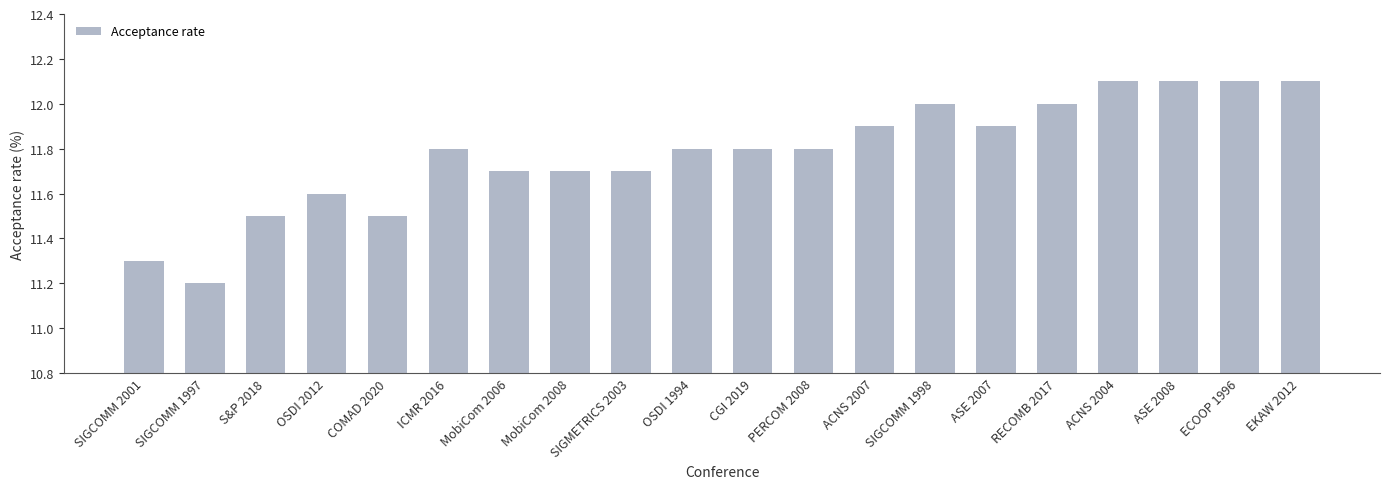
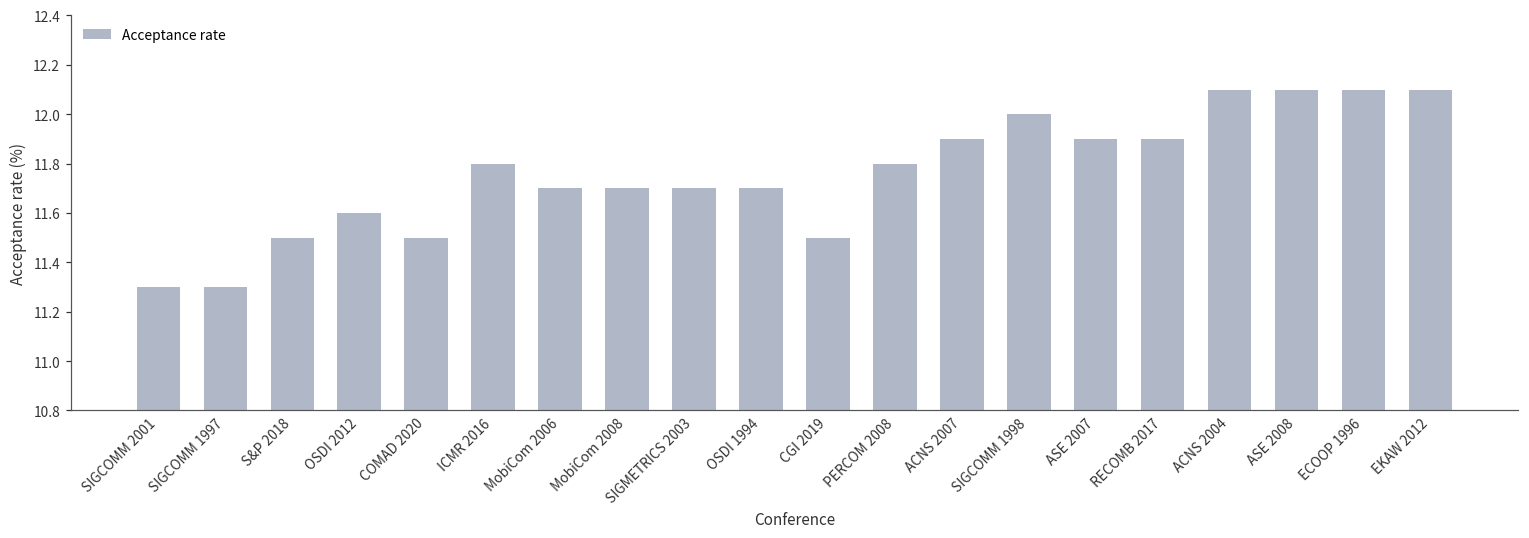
  {
    "SIGCOMM 2001": 11.3,
-   "SIGCOMM 1997": 11.2,
+   "SIGCOMM 1997": 11.3,
    "S&P 2018": 11.5,
    "OSDI 2012": 11.6,
    "COMAD 2020": 11.5,
    "ICMR 2016": 11.8,
    "MobiCom 2006": 11.7,
    "MobiCom 2008": 11.7,
    "SIGMETRICS 2003": 11.7,
-   "OSDI 1994": 11.8,
-   "CGI 2019": 11.8,
+   "OSDI 1994": 11.7,
+   "CGI 2019": 11.5,
    "PERCOM 2008": 11.8,
    "ACNS 2007": 11.9,
    "SIGCOMM 1998": 12.0,
    "ASE 2007": 11.9,
-   "RECOMB 2017": 12.0,
+   "RECOMB 2017": 11.9,
    "ACNS 2004": 12.1,
    "ASE 2008": 12.1,
    "ECOOP 1996": 12.1,
    "EKAW 2012": 12.1
  }
